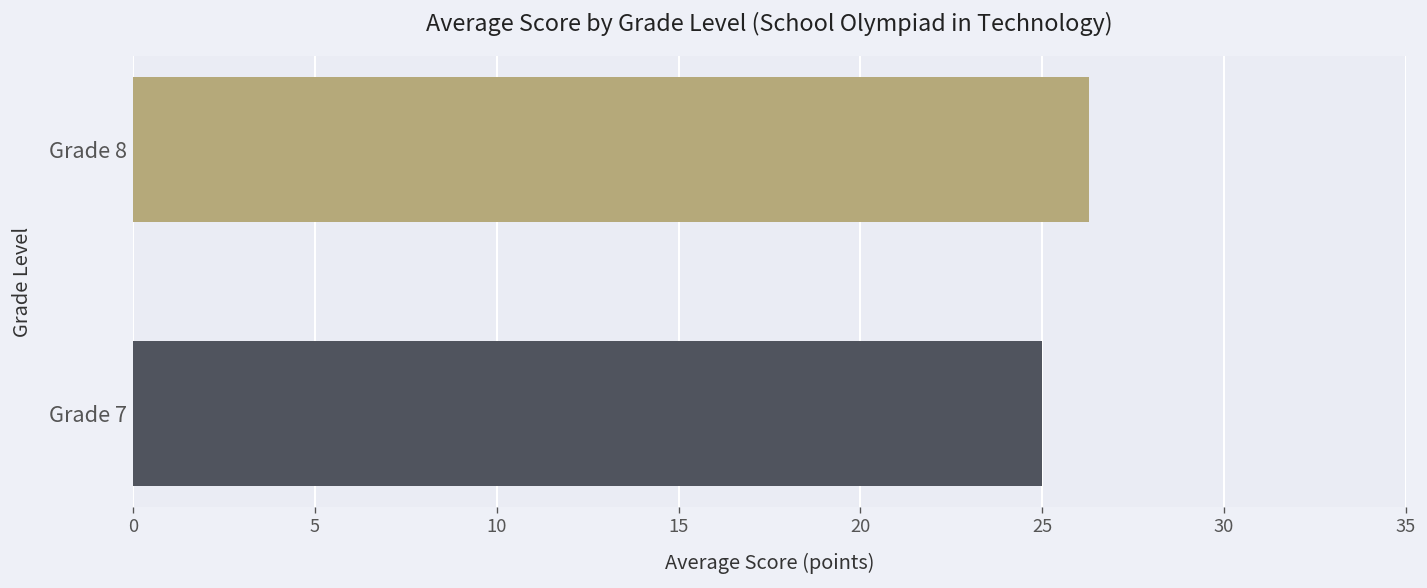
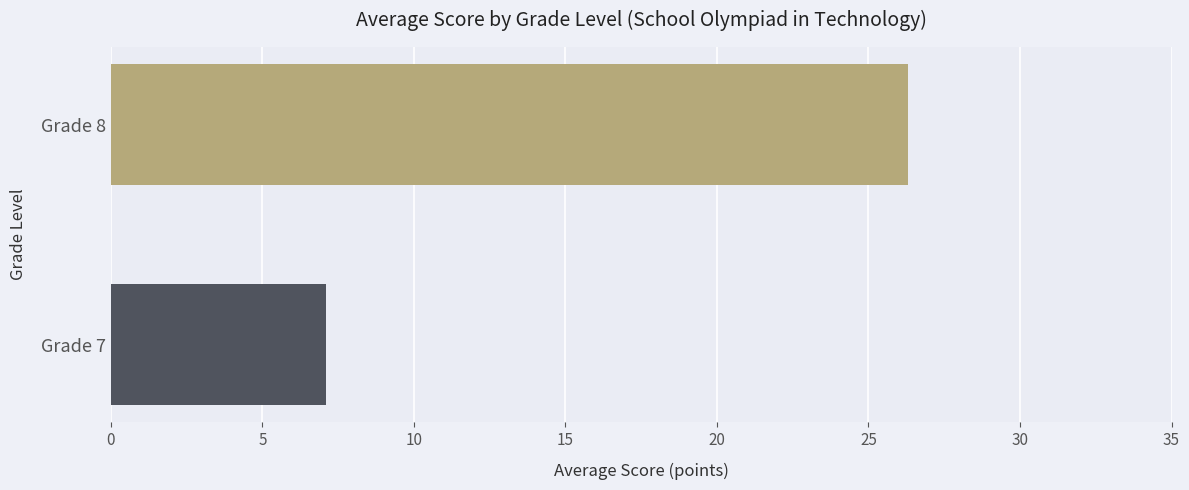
  {
    "Grade 8": 26.3,
-   "Grade 7": 25.0
+   "Grade 7": 7.1
  }
